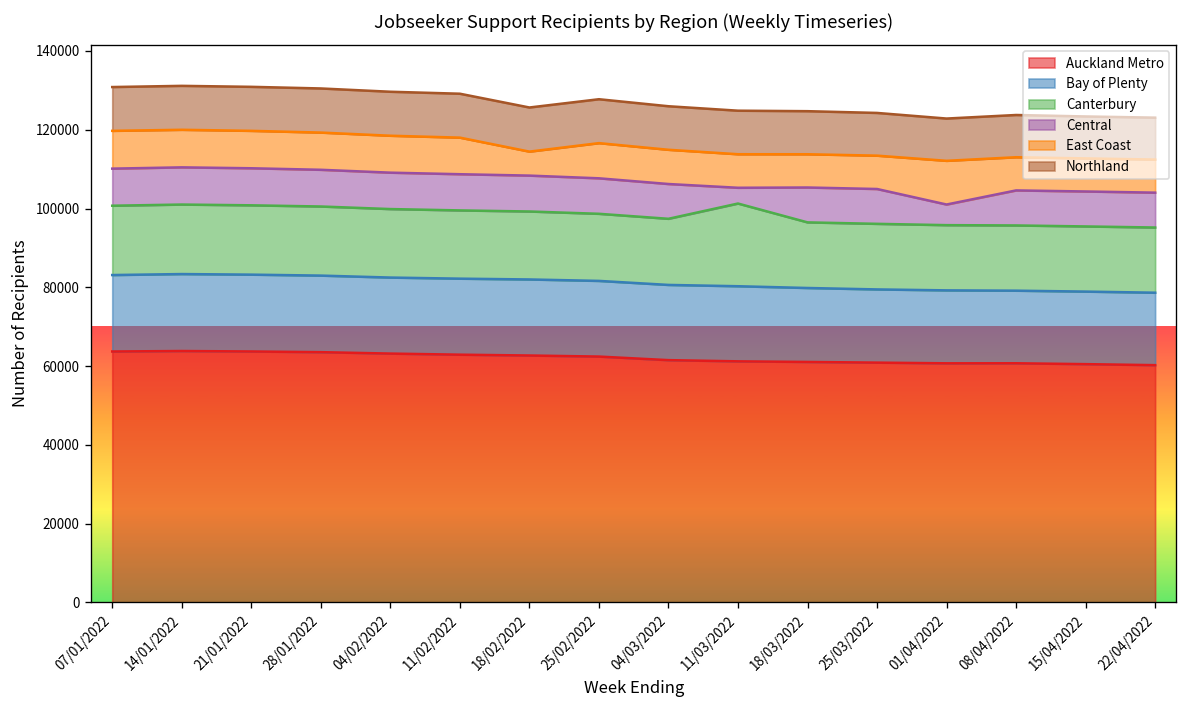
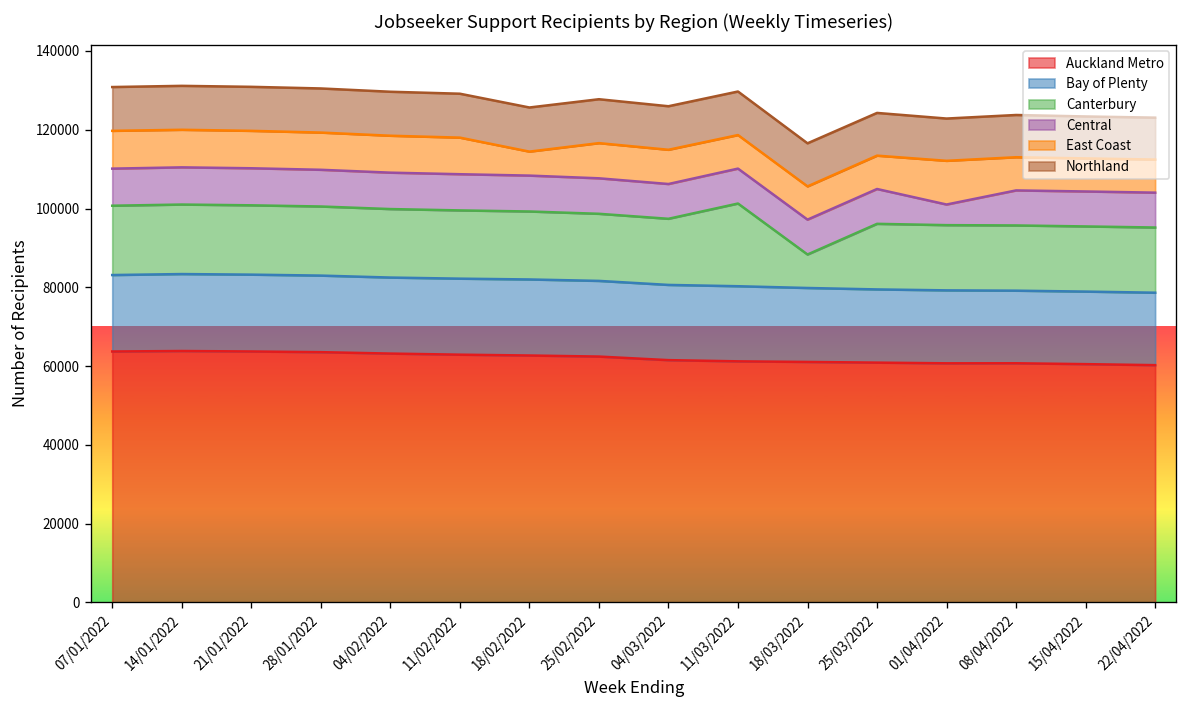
  {
    "Auckland Metro": {
      "07/01/2022": 64000,
      "14/01/2022": 64000,
      "21/01/2022": 64000,
      "28/01/2022": 64000,
      "04/02/2022": 63000,
      "11/02/2022": 63000,
      "18/02/2022": 63000,
      "25/02/2022": 62000,
      "04/03/2022": 62000,
      "11/03/2022": 61000,
      "18/03/2022": 61000,
      "25/03/2022": 61000,
      "01/04/2022": 61000,
      "08/04/2022": 61000,
      "15/04/2022": 60000,
      "22/04/2022": 60000
    },
    "Bay of Plenty": {
      "07/01/2022": 19000,
      "14/01/2022": 20000,
      "21/01/2022": 20000,
      "28/01/2022": 19000,
      "04/02/2022": 19000,
      "11/02/2022": 19000,
      "18/02/2022": 19000,
      "25/02/2022": 19000,
      "04/03/2022": 19000,
      "11/03/2022": 19000,
      "18/03/2022": 19000,
      "25/03/2022": 19000,
      "01/04/2022": 19000,
      "08/04/2022": 18000,
      "15/04/2022": 18000,
      "22/04/2022": 18000
    },
    "Canterbury": {
      "07/01/2022": 18000,
      "14/01/2022": 18000,
      "21/01/2022": 18000,
      "28/01/2022": 18000,
      "04/02/2022": 17000,
      "11/02/2022": 17000,
      "18/02/2022": 17000,
      "25/02/2022": 17000,
      "04/03/2022": 17000,
      "11/03/2022": 21000,
-     "18/03/2022": 17000,
+     "18/03/2022": 9000,
      "25/03/2022": 17000,
      "01/04/2022": 17000,
      "08/04/2022": 17000,
      "15/04/2022": 17000,
      "22/04/2022": 17000
    },
    "Central": {
      "07/01/2022": 9000,
      "14/01/2022": 9000,
      "21/01/2022": 9000,
      "28/01/2022": 9000,
      "04/02/2022": 9000,
      "11/02/2022": 9000,
      "18/02/2022": 9000,
      "25/02/2022": 9000,
      "04/03/2022": 9000,
-     "11/03/2022": 4000,
+     "11/03/2022": 9000,
      "18/03/2022": 9000,
      "25/03/2022": 9000,
      "01/04/2022": 5000,
      "08/04/2022": 9000,
      "15/04/2022": 9000,
      "22/04/2022": 9000
    },
    "East Coast": {
      "07/01/2022": 10000,
      "14/01/2022": 10000,
      "21/01/2022": 10000,
      "28/01/2022": 9000,
      "04/02/2022": 9000,
      "11/02/2022": 9000,
      "18/02/2022": 6000,
      "25/02/2022": 9000,
      "04/03/2022": 9000,
      "11/03/2022": 9000,
      "18/03/2022": 8000,
      "25/03/2022": 8000,
      "01/04/2022": 11000,
      "08/04/2022": 8000
    },
    "Northland": {
      "07/01/2022": 11000,
      "14/01/2022": 11000,
      "21/01/2022": 11000,
      "28/01/2022": 11000,
      "04/02/2022": 11000,
      "11/02/2022": 11000,
      "18/02/2022": 11000,
      "25/02/2022": 11000,
      "04/03/2022": 11000,
      "11/03/2022": 11000,
      "18/03/2022": 11000,
      "25/03/2022": 11000,
      "01/04/2022": 11000,
      "08/04/2022": 11000
    }
  }
